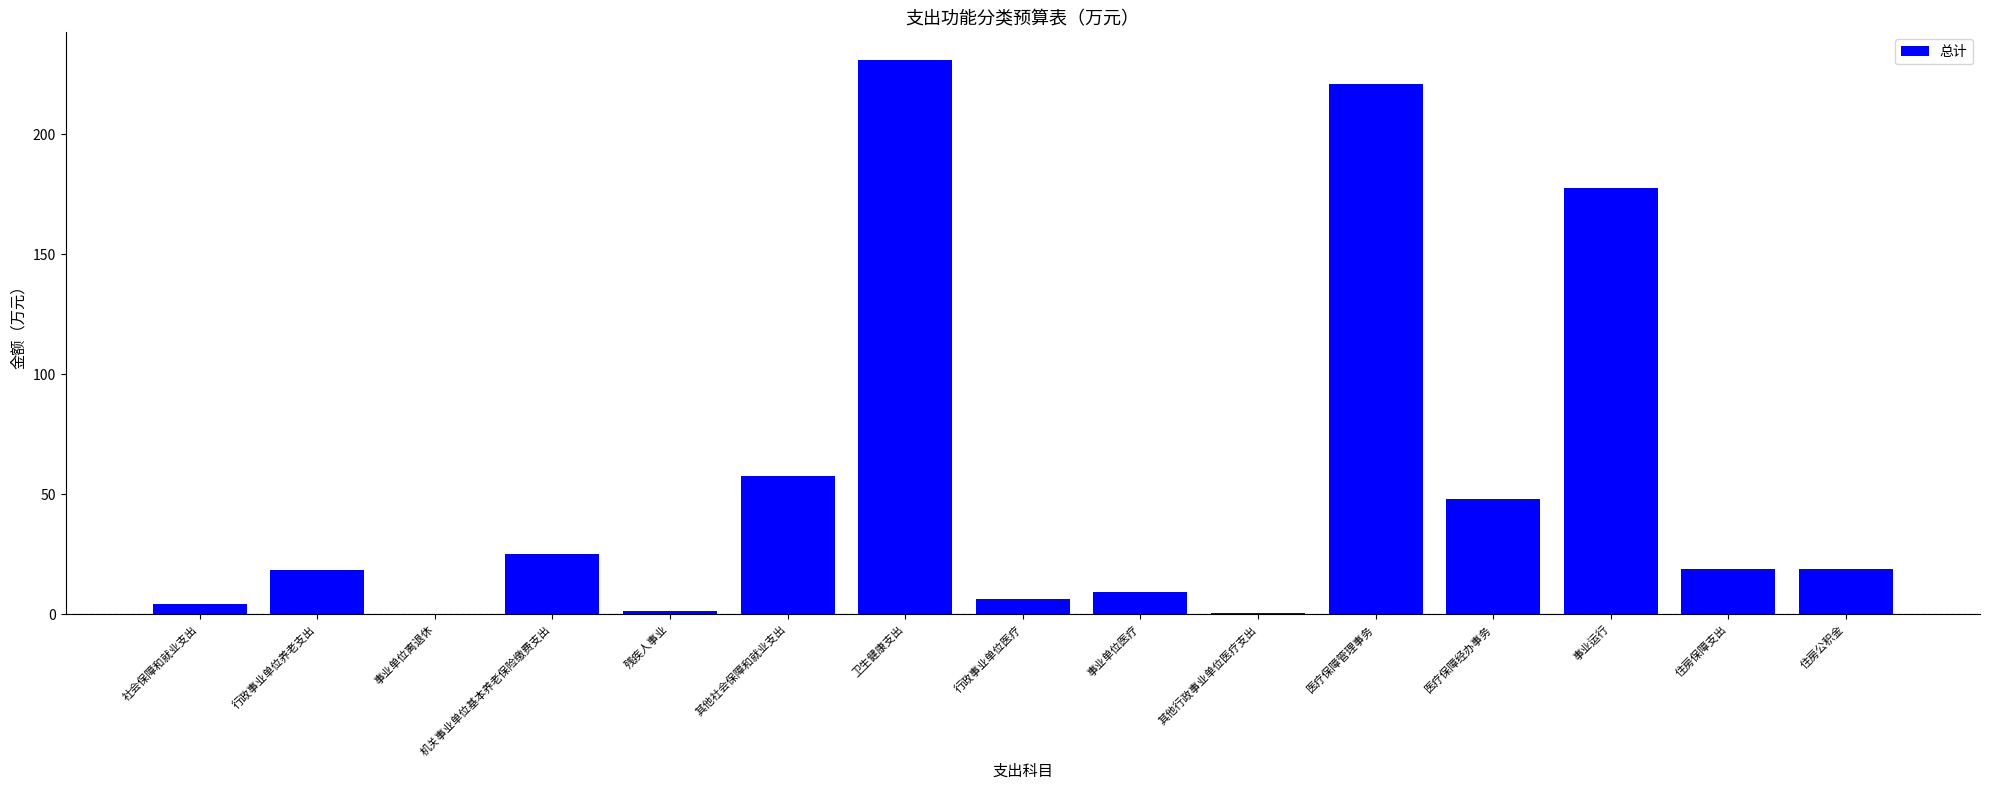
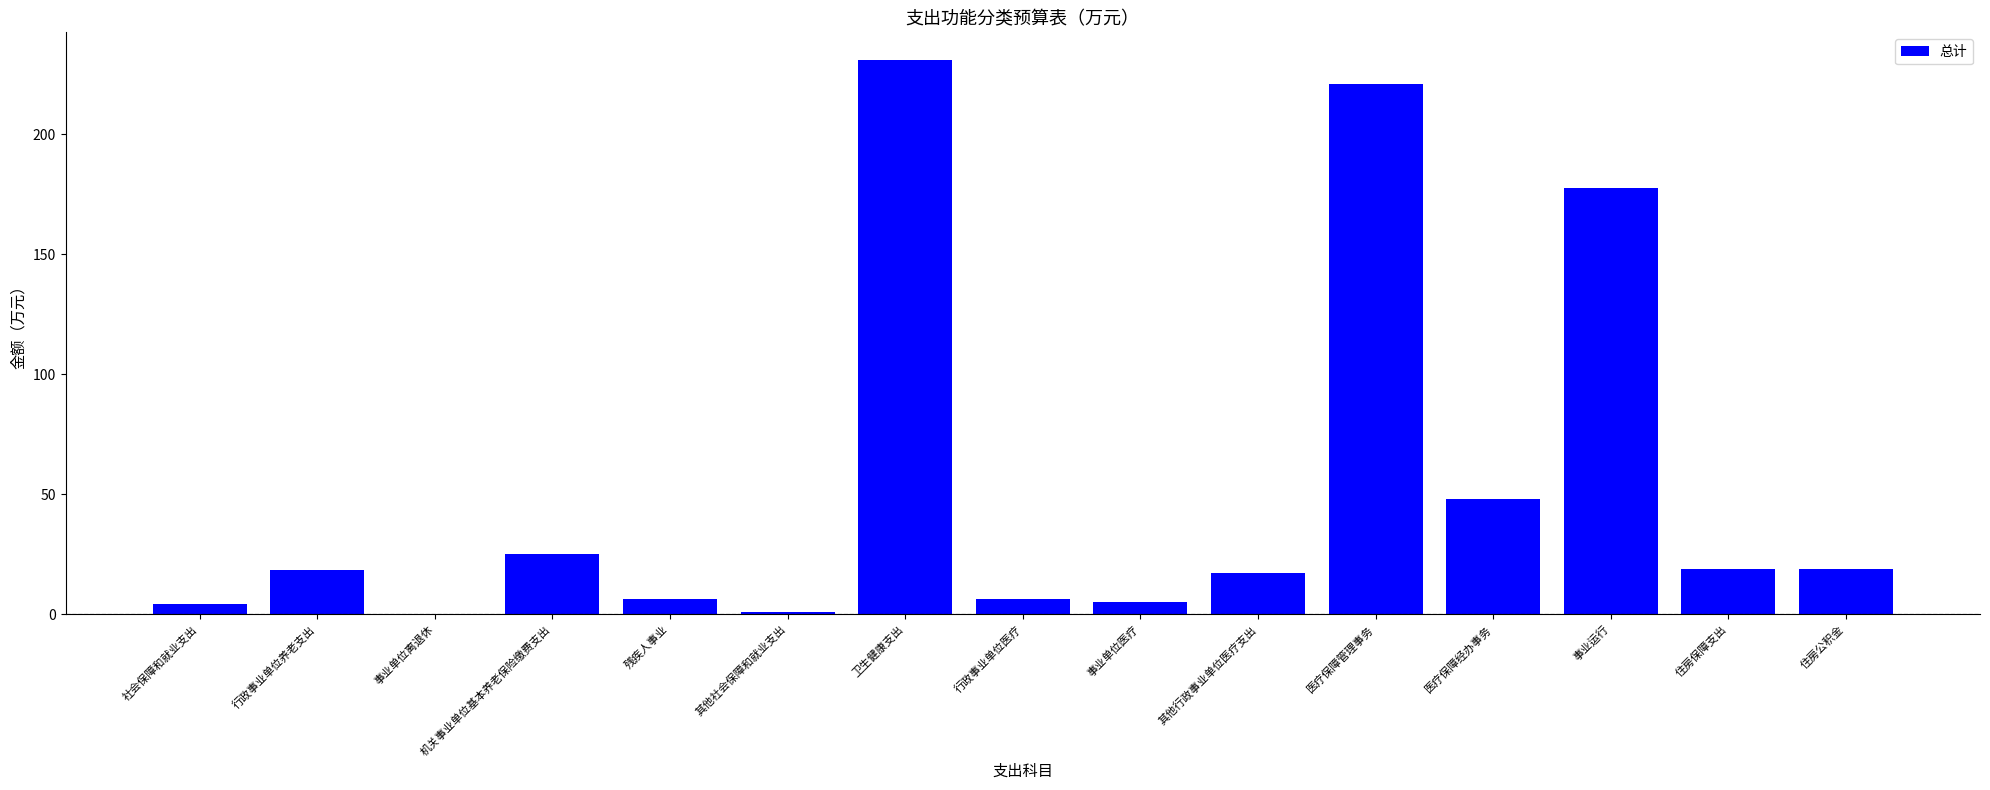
  {
    "社会保障和就业支出": 4,
    "行政事业单位养老支出": 19,
    "机关事业单位基本养老保险缴费支出": 25,
-   "残疾人事业": 1,
-   "其他社会保障和就业支出": 58,
+   "残疾人事业": 6,
+   "其他社会保障和就业支出": 1,
    "卫生健康支出": 231,
    "行政事业单位医疗": 6,
-   "事业单位医疗": 9,
-   "其他行政事业单位医疗支出": 1,
+   "事业单位医疗": 5,
+   "其他行政事业单位医疗支出": 17,
    "医疗保障管理事务": 221,
    "医疗保障经办事务": 48,
    "事业运行": 178,
    "住房保障支出": 19,
    "住房公积金": 19
  }
